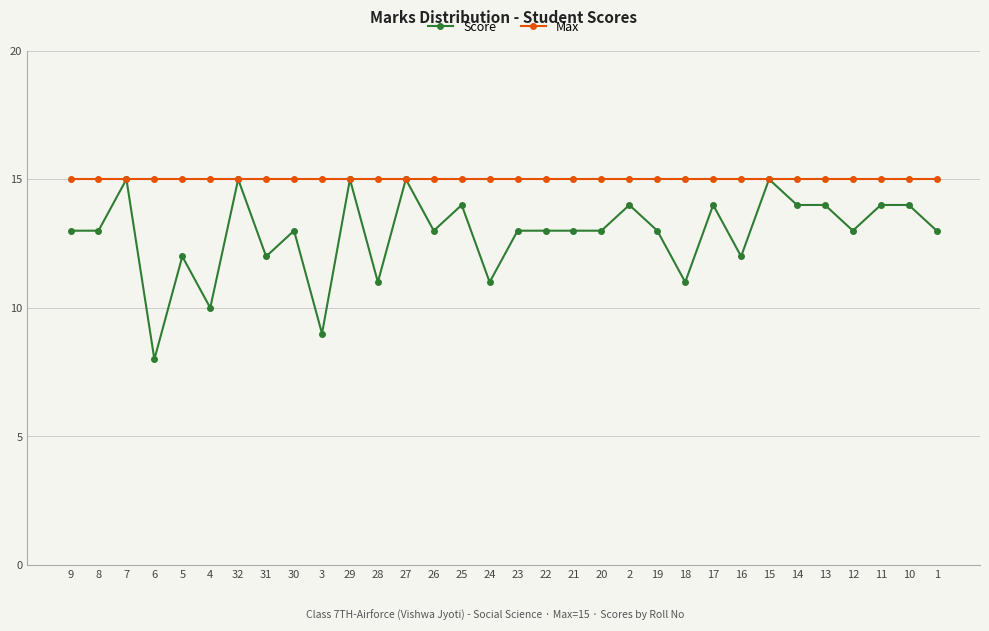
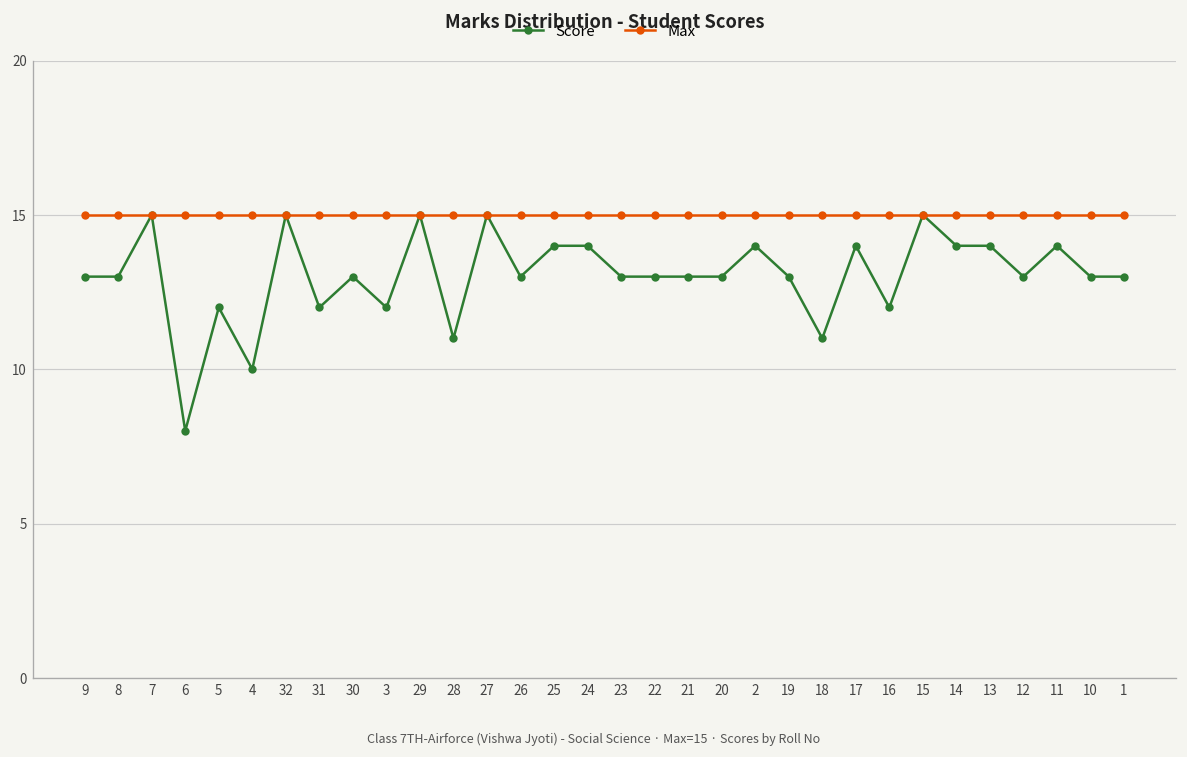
  {
    "Score": {
      "9": 13,
      "8": 13,
      "6": 8,
      "5": 12,
      "4": 10,
      "31": 12,
      "30": 13,
-     "3": 9,
+     "3": 12,
      "28": 11,
      "26": 13,
      "25": 14,
-     "24": 11,
+     "24": 14,
      "23": 13,
      "22": 13,
      "21": 13,
      "20": 13,
      "2": 14,
      "19": 13,
      "18": 11,
      "17": 14,
      "16": 12,
      "14": 14,
      "13": 14,
      "12": 13,
      "11": 14,
-     "10": 14,
+     "10": 13,
      "1": 13
    },
    "Max": {
      "9": 15,
      "8": 15,
      "6": 15,
      "5": 15,
      "4": 15,
      "31": 15,
      "30": 15,
      "3": 15,
      "28": 15,
      "26": 15,
      "25": 15,
      "24": 15,
      "23": 15,
      "22": 15,
      "21": 15,
      "20": 15,
      "2": 15,
      "19": 15,
      "18": 15,
      "17": 15,
      "16": 15,
      "14": 15,
      "13": 15,
      "12": 15,
      "11": 15,
      "10": 15,
      "1": 15
    }
  }
